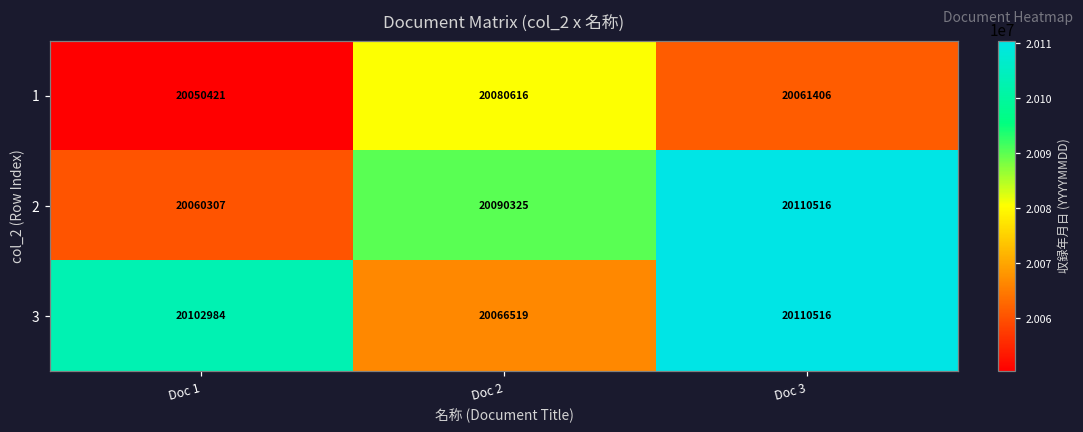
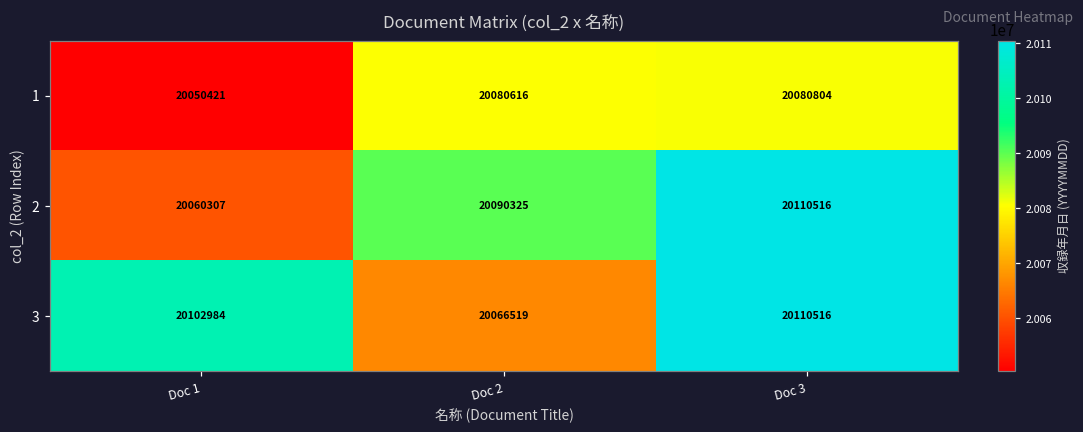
  {
    "1": {
      "Doc 1": 20050421,
      "Doc 2": 20080616,
-     "Doc 3": 20061406
+     "Doc 3": 20080804
    },
    "2": {
      "Doc 1": 20060307,
      "Doc 2": 20090325,
      "Doc 3": 20110516
    },
    "3": {
      "Doc 1": 20102984,
      "Doc 2": 20066519,
      "Doc 3": 20110516
    }
  }
